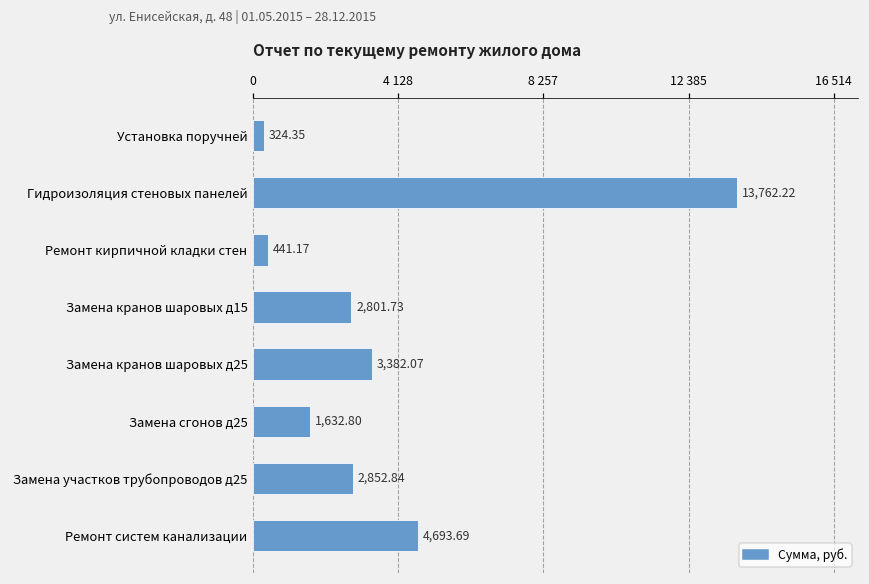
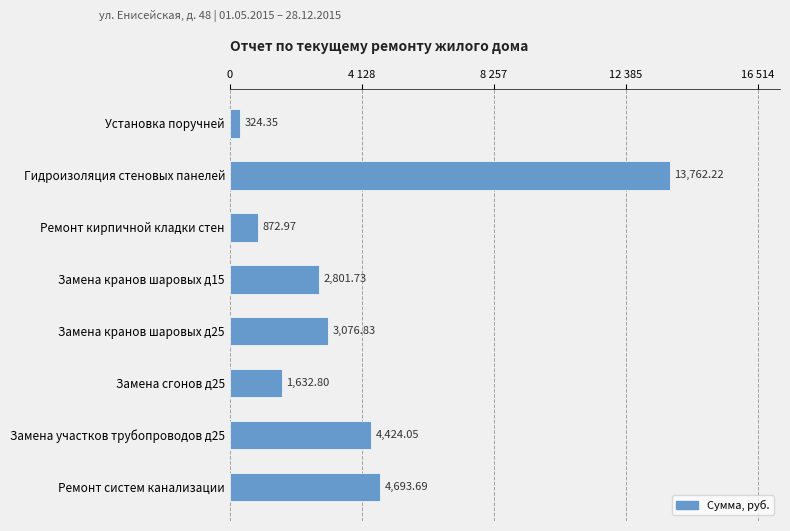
  {
    "Установка поручней": "324.35",
    "Гидроизоляция стеновых панелей": "13,762.22",
-   "Ремонт кирпичной кладки стен": "441.17",
+   "Ремонт кирпичной кладки стен": "872.97",
    "Замена кранов шаровых д15": "2,801.73",
-   "Замена кранов шаровых д25": "3,382.07",
+   "Замена кранов шаровых д25": "3,076.83",
    "Замена сгонов д25": "1,632.80",
-   "Замена участков трубопроводов д25": "2,852.84",
+   "Замена участков трубопроводов д25": "4,424.05",
    "Ремонт систем канализации": "4,693.69"
  }
